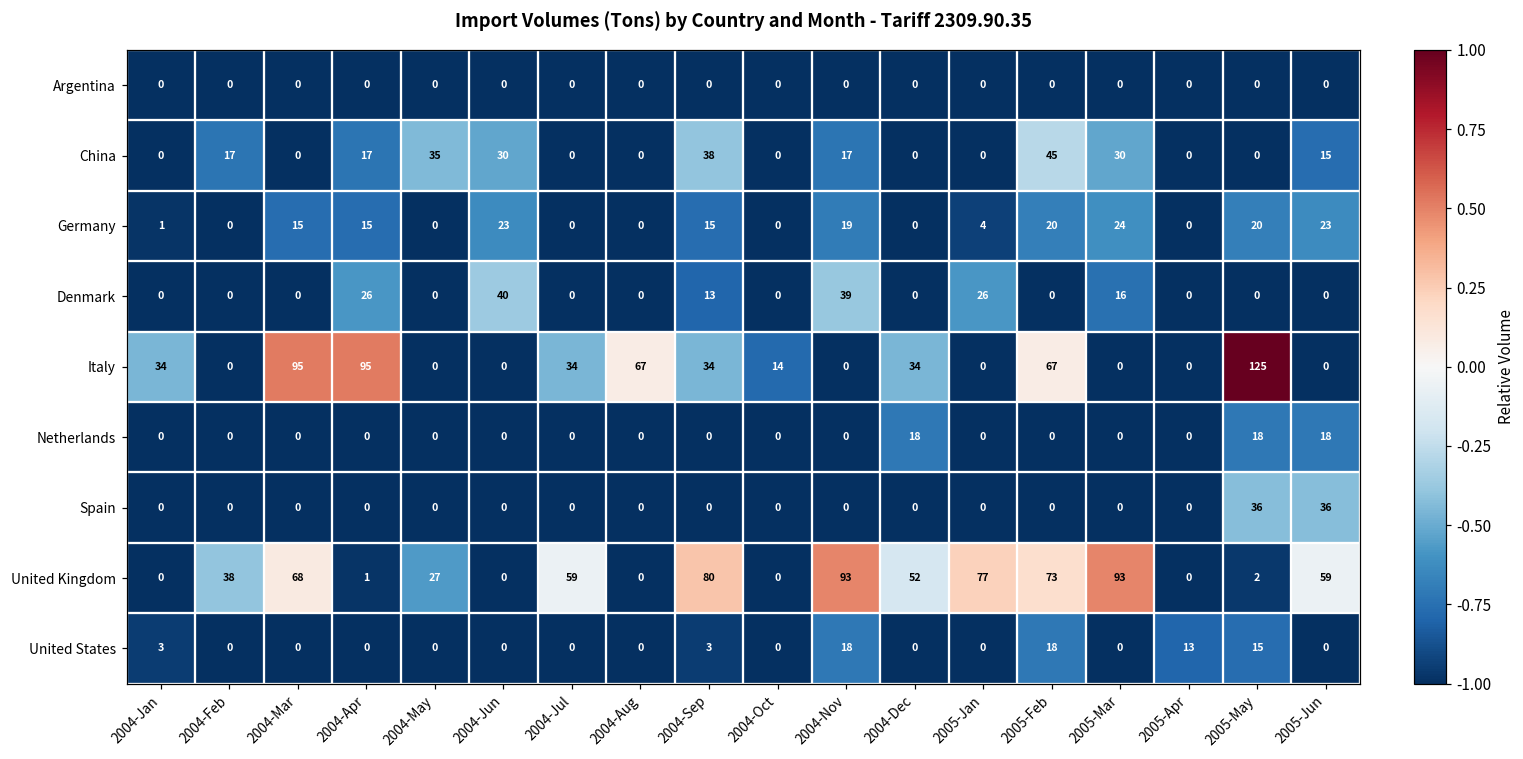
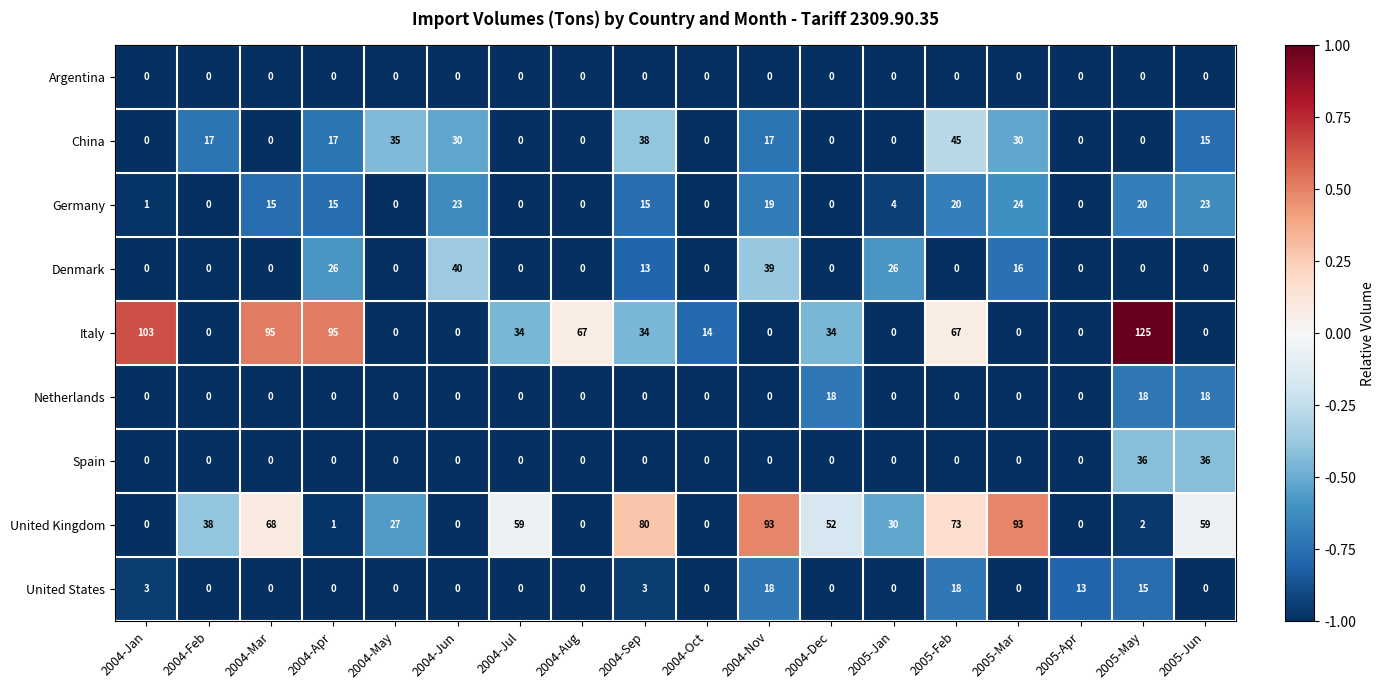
  {
    "Argentina": {
      "2004-Jan": 0,
      "2004-Feb": 0,
      "2004-Mar": 0,
      "2004-Apr": 0,
      "2004-May": 0,
      "2004-Jun": 0,
      "2004-Jul": 0,
      "2004-Aug": 0,
      "2004-Sep": 0,
      "2004-Oct": 0,
      "2004-Nov": 0,
      "2004-Dec": 0,
      "2005-Jan": 0,
      "2005-Feb": 0,
      "2005-Mar": 0,
      "2005-Apr": 0,
      "2005-May": 0,
      "2005-Jun": 0
    },
    "China": {
      "2004-Jan": 0,
      "2004-Feb": 17,
      "2004-Mar": 0,
      "2004-Apr": 17,
      "2004-May": 35,
      "2004-Jun": 30,
      "2004-Jul": 0,
      "2004-Aug": 0,
      "2004-Sep": 38,
      "2004-Oct": 0,
      "2004-Nov": 17,
      "2004-Dec": 0,
      "2005-Jan": 0,
      "2005-Feb": 45,
      "2005-Mar": 30,
      "2005-Apr": 0,
      "2005-May": 0,
      "2005-Jun": 15
    },
    "Germany": {
      "2004-Jan": 1,
      "2004-Feb": 0,
      "2004-Mar": 15,
      "2004-Apr": 15,
      "2004-May": 0,
      "2004-Jun": 23,
      "2004-Jul": 0,
      "2004-Aug": 0,
      "2004-Sep": 15,
      "2004-Oct": 0,
      "2004-Nov": 19,
      "2004-Dec": 0,
      "2005-Jan": 4,
      "2005-Feb": 20,
      "2005-Mar": 24,
      "2005-Apr": 0,
      "2005-May": 20,
      "2005-Jun": 23
    },
    "Denmark": {
      "2004-Jan": 0,
      "2004-Feb": 0,
      "2004-Mar": 0,
      "2004-Apr": 26,
      "2004-May": 0,
      "2004-Jun": 40,
      "2004-Jul": 0,
      "2004-Aug": 0,
      "2004-Sep": 13,
      "2004-Oct": 0,
      "2004-Nov": 39,
      "2004-Dec": 0,
      "2005-Jan": 26,
      "2005-Feb": 0,
      "2005-Mar": 16,
      "2005-Apr": 0,
      "2005-May": 0,
      "2005-Jun": 0
    },
    "Italy": {
-     "2004-Jan": 34,
+     "2004-Jan": 103,
      "2004-Feb": 0,
      "2004-Mar": 95,
      "2004-Apr": 95,
      "2004-May": 0,
      "2004-Jun": 0,
      "2004-Jul": 34,
      "2004-Aug": 67,
      "2004-Sep": 34,
      "2004-Oct": 14,
      "2004-Nov": 0,
      "2004-Dec": 34,
      "2005-Jan": 0,
      "2005-Feb": 67,
      "2005-Mar": 0,
      "2005-Apr": 0,
      "2005-May": 125,
      "2005-Jun": 0
    },
    "Netherlands": {
      "2004-Jan": 0,
      "2004-Feb": 0,
      "2004-Mar": 0,
      "2004-Apr": 0,
      "2004-May": 0,
      "2004-Jun": 0,
      "2004-Jul": 0,
      "2004-Aug": 0,
      "2004-Sep": 0,
      "2004-Oct": 0,
      "2004-Nov": 0,
      "2004-Dec": 18,
      "2005-Jan": 0,
      "2005-Feb": 0,
      "2005-Mar": 0,
      "2005-Apr": 0,
      "2005-May": 18,
      "2005-Jun": 18
    },
    "Spain": {
      "2004-Jan": 0,
      "2004-Feb": 0,
      "2004-Mar": 0,
      "2004-Apr": 0,
      "2004-May": 0,
      "2004-Jun": 0,
      "2004-Jul": 0,
      "2004-Aug": 0,
      "2004-Sep": 0,
      "2004-Oct": 0,
      "2004-Nov": 0,
      "2004-Dec": 0,
      "2005-Jan": 0,
      "2005-Feb": 0,
      "2005-Mar": 0,
      "2005-Apr": 0,
      "2005-May": 36,
      "2005-Jun": 36
    },
    "United Kingdom": {
      "2004-Jan": 0,
      "2004-Feb": 38,
      "2004-Mar": 68,
      "2004-Apr": 1,
      "2004-May": 27,
      "2004-Jun": 0,
      "2004-Jul": 59,
      "2004-Aug": 0,
      "2004-Sep": 80,
      "2004-Oct": 0,
      "2004-Nov": 93,
      "2004-Dec": 52,
-     "2005-Jan": 77,
+     "2005-Jan": 30,
      "2005-Feb": 73,
      "2005-Mar": 93,
      "2005-Apr": 0,
      "2005-May": 2,
      "2005-Jun": 59
    },
    "United States": {
      "2004-Jan": 3,
      "2004-Feb": 0,
      "2004-Mar": 0,
      "2004-Apr": 0,
      "2004-May": 0,
      "2004-Jun": 0,
      "2004-Jul": 0,
      "2004-Aug": 0,
      "2004-Sep": 3,
      "2004-Oct": 0,
      "2004-Nov": 18,
      "2004-Dec": 0,
      "2005-Jan": 0,
      "2005-Feb": 18,
      "2005-Mar": 0,
      "2005-Apr": 13,
      "2005-May": 15,
      "2005-Jun": 0
    }
  }
